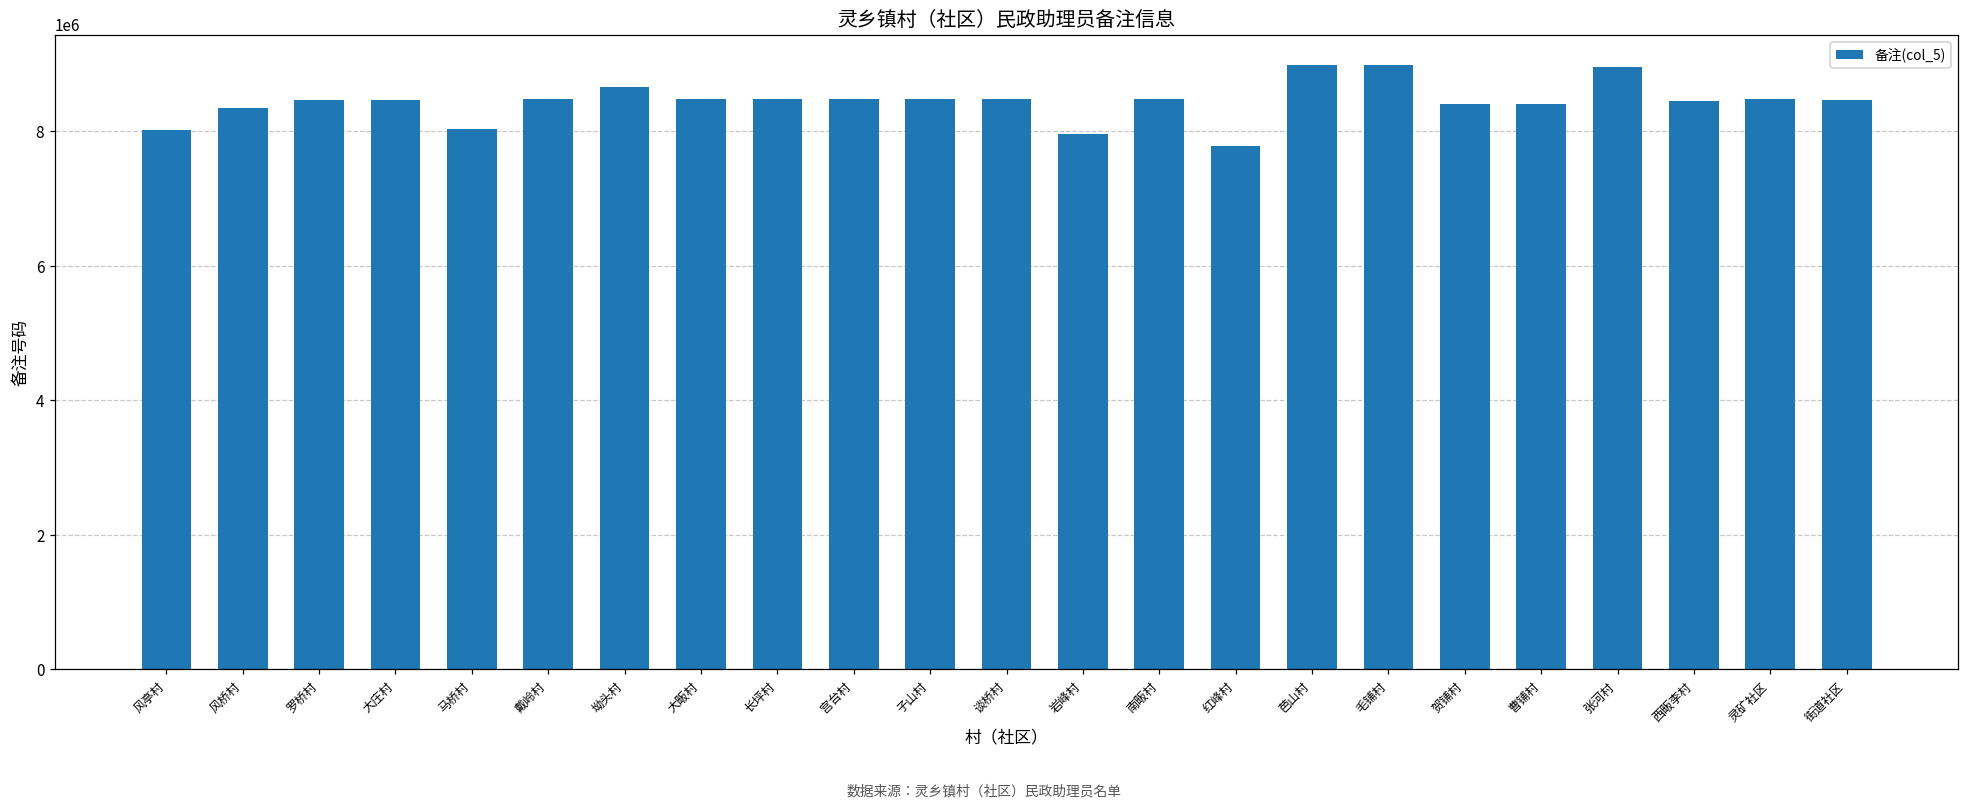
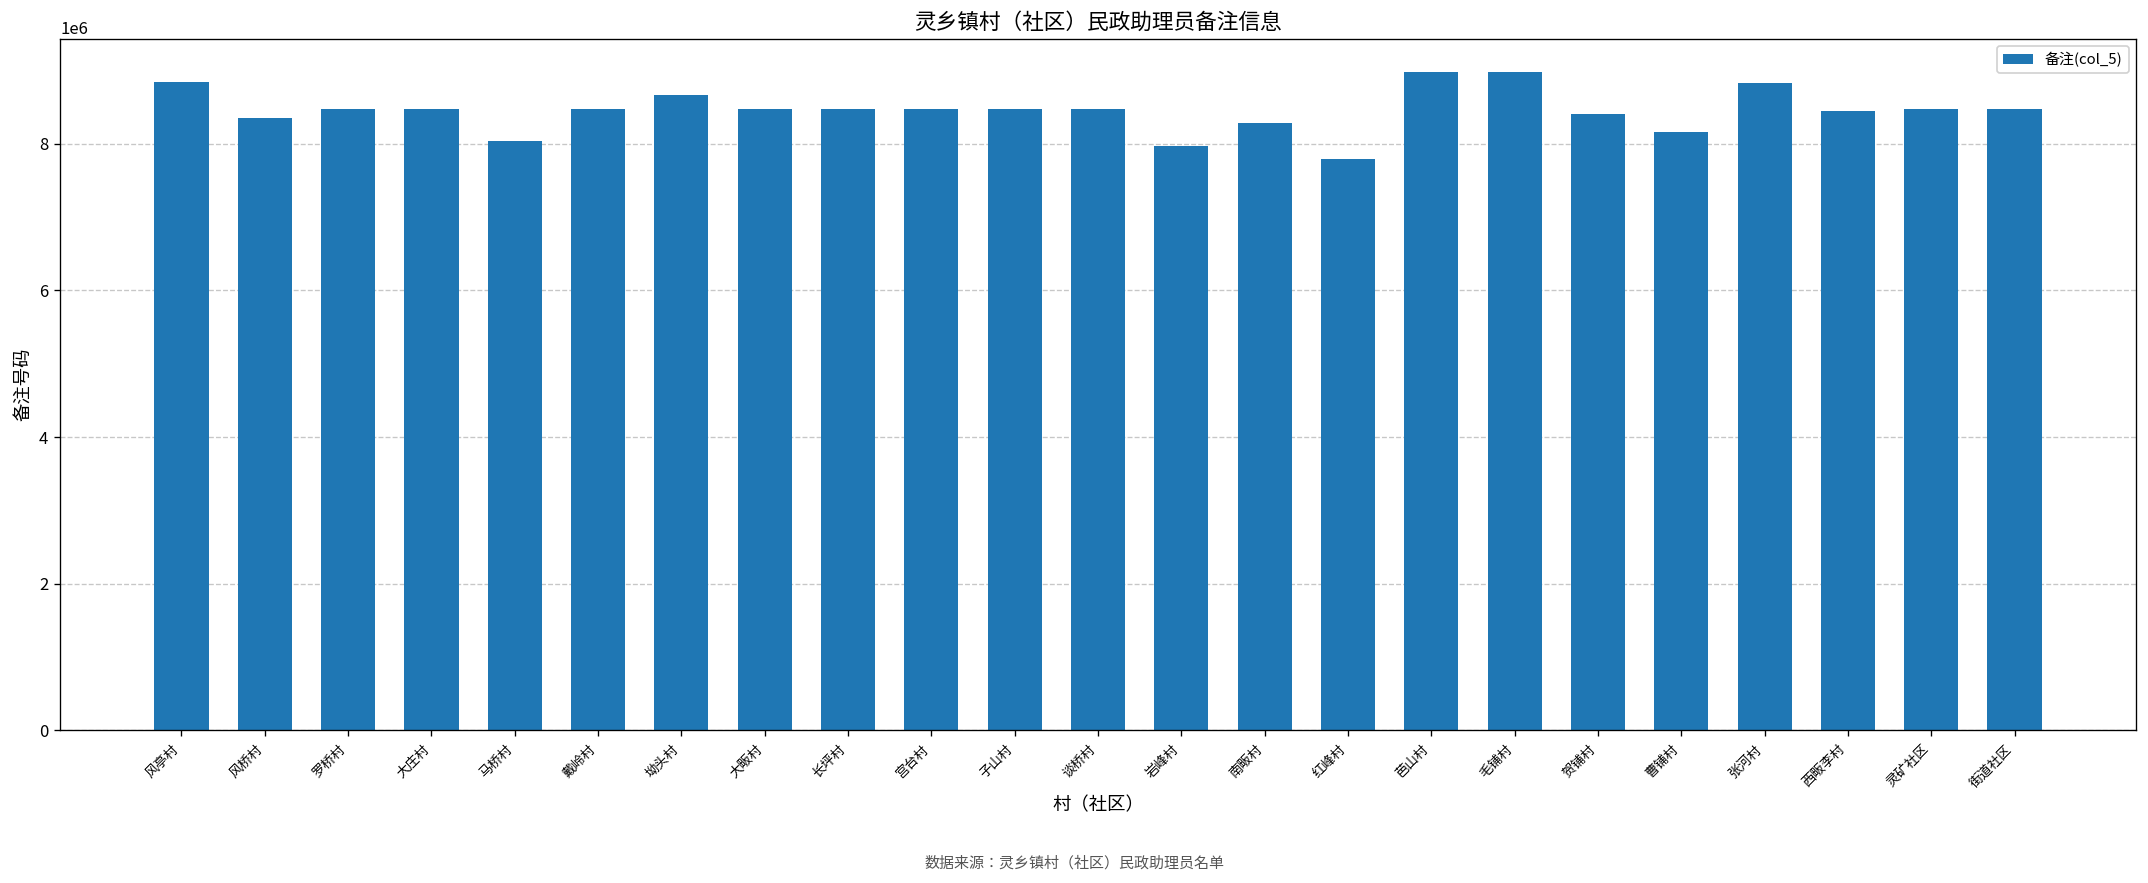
  {
-   "风亭村": 8000000,
+   "风亭村": 8800000,
    "风桥村": 8400000,
    "罗桥村": 8500000,
    "大庄村": 8500000,
    "马桥村": 8000000,
    "戴岭村": 8500000,
    "坳头村": 8700000,
    "大畈村": 8500000,
    "长坪村": 8500000,
    "宫台村": 8500000,
    "子山村": 8500000,
    "谈桥村": 8500000,
    "岩峰村": 8000000,
-   "南畈村": 8500000,
+   "南畈村": 8300000,
    "红峰村": 7800000,
    "芭山村": 9000000,
    "毛铺村": 9000000,
    "贺铺村": 8400000,
-   "曹铺村": 8400000,
-   "张河村": 9000000,
+   "曹铺村": 8200000,
+   "张河村": 8800000,
    "西畈李村": 8400000,
    "灵矿社区": 8500000,
    "街道社区": 8500000
  }
